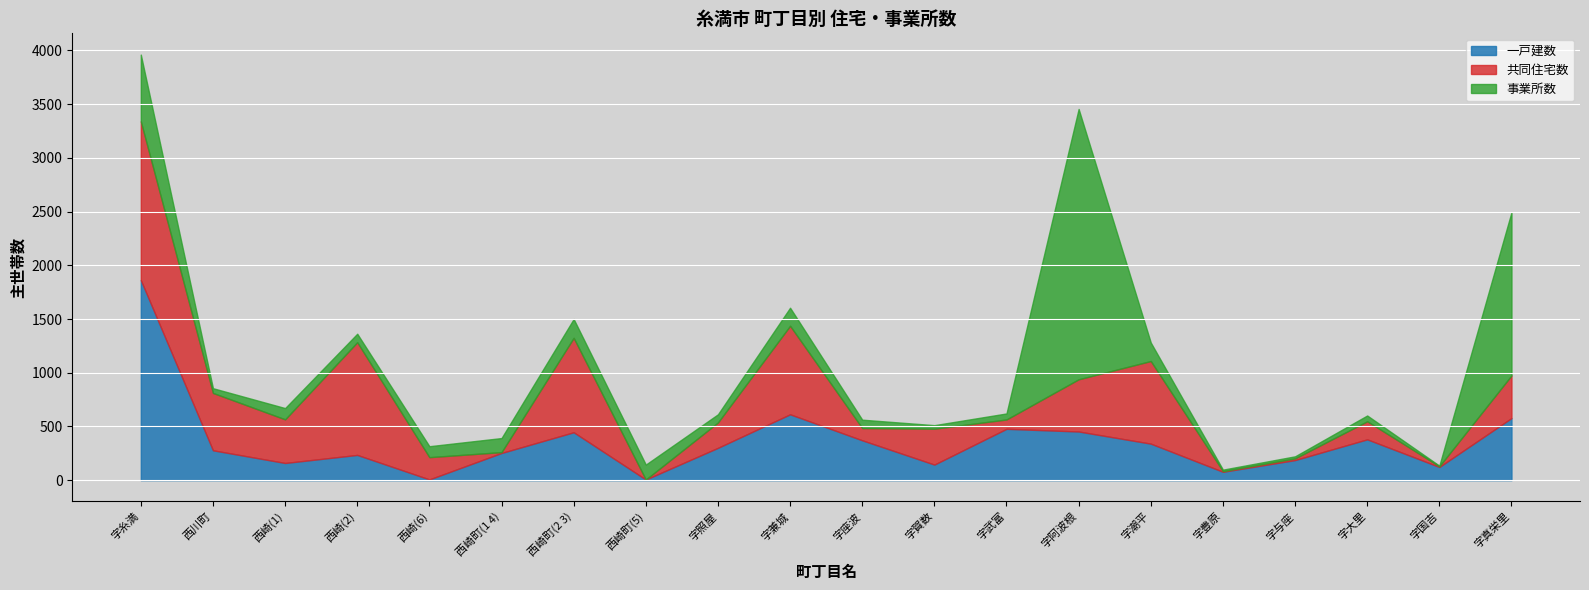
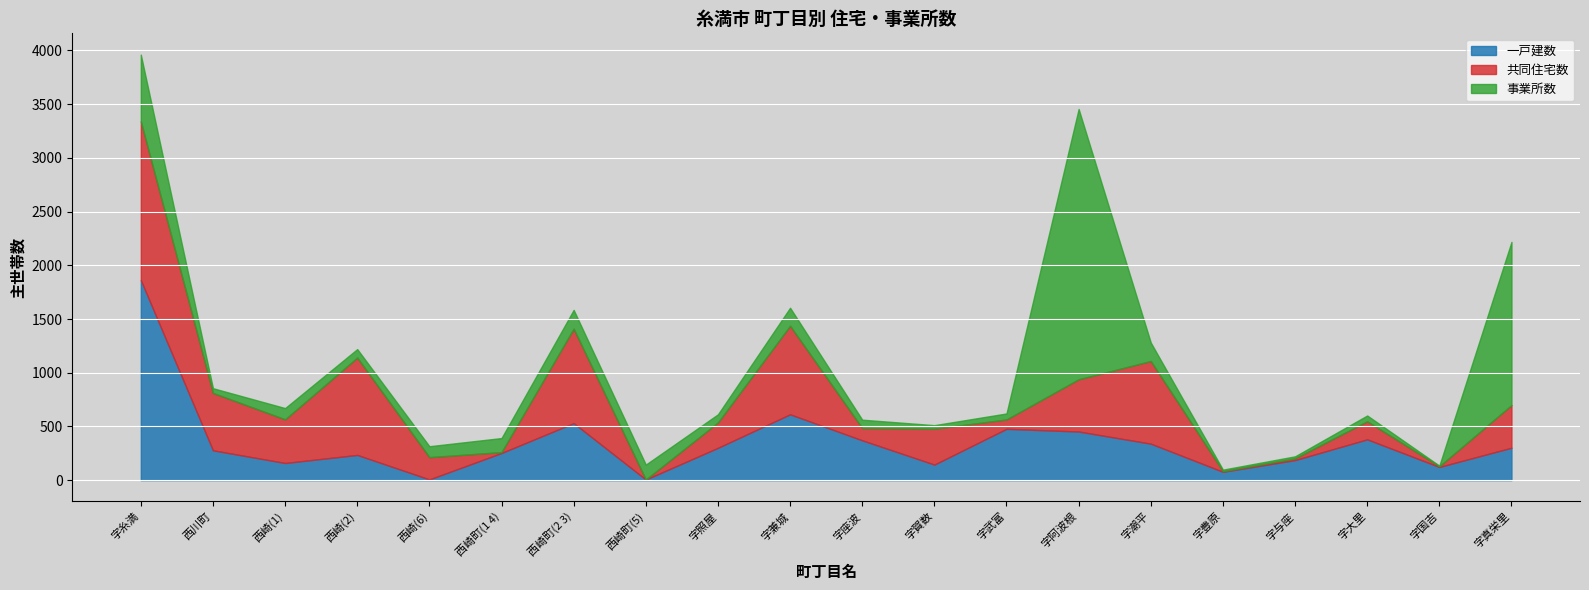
  {
    "一戸建数": {
      "字糸満": 1860,
      "西川町": 280,
      "西崎(1)": 160,
      "西崎(2)": 240,
-     "西崎町(2 3)": 450,
+     "西崎町(2 3)": 530,
      "字照屋": 300,
      "字兼城": 610,
      "字座波": 370,
      "字賀数": 150,
      "字武富": 480,
      "字阿波根": 450,
      "字潮平": 340,
      "字大里": 380,
-     "字真栄里": 580
+     "字真栄里": 300
    },
    "共同住宅数": {
      "字糸満": 1480,
      "西川町": 530,
      "西崎(1)": 410,
-     "西崎(2)": 1050,
+     "西崎(2)": 910,
      "西崎(6)": 210,
      "西崎町(2 3)": 880,
      "字照屋": 240,
      "字兼城": 820,
      "字座波": 110,
      "字賀数": 330,
      "字武富": 90,
      "字阿波根": 490,
      "字潮平": 770,
      "字大里": 170,
      "字真栄里": 400
    },
    "事業所数": {
      "字糸満": 620,
      "西川町": 40,
      "西崎(1)": 110,
      "西崎(2)": 80,
      "西崎(6)": 100,
      "西崎町(1 4)": 130,
      "西崎町(2 3)": 180,
      "西崎町(5)": 140,
      "字照屋": 80,
      "字兼城": 170,
      "字座波": 80,
      "字賀数": 30,
      "字武富": 60,
      "字阿波根": 2520,
      "字潮平": 170,
      "字大里": 50,
      "字真栄里": 1520
    }
  }
